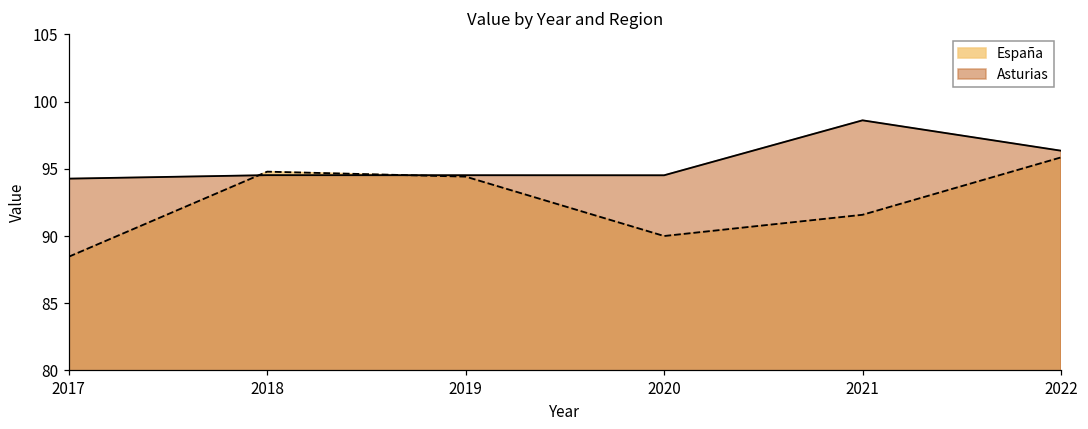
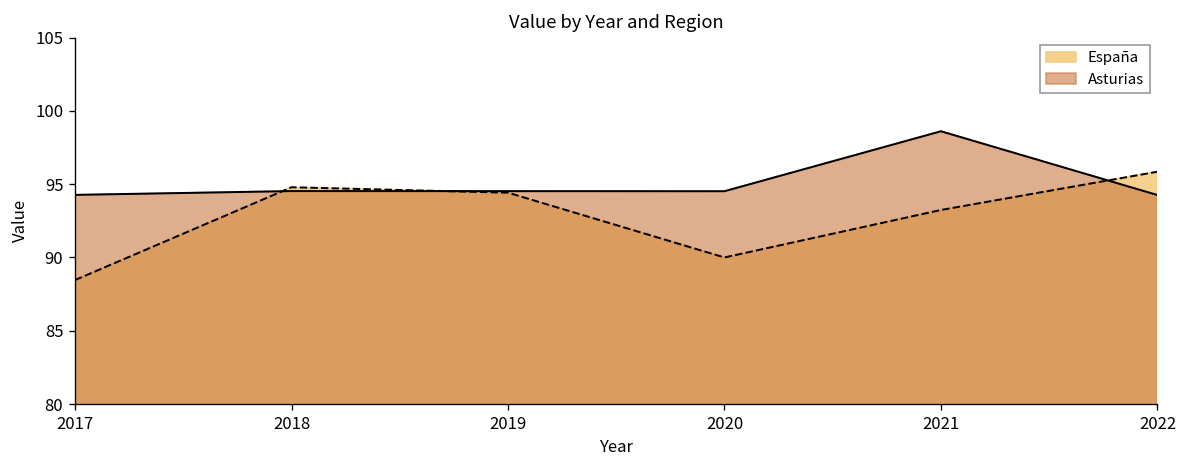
  {
    "España": {
      "2017": 88.5,
      "2018": 94.8,
      "2020": 90.0,
-     "2021": 91.6,
+     "2021": 93.2,
      "2022": 95.9
    },
    "Asturias": {
      "2017": 94.3,
      "2018": 94.5,
      "2020": 94.5,
      "2021": 98.6,
-     "2022": 96.4
+     "2022": 94.3
    }
  }
